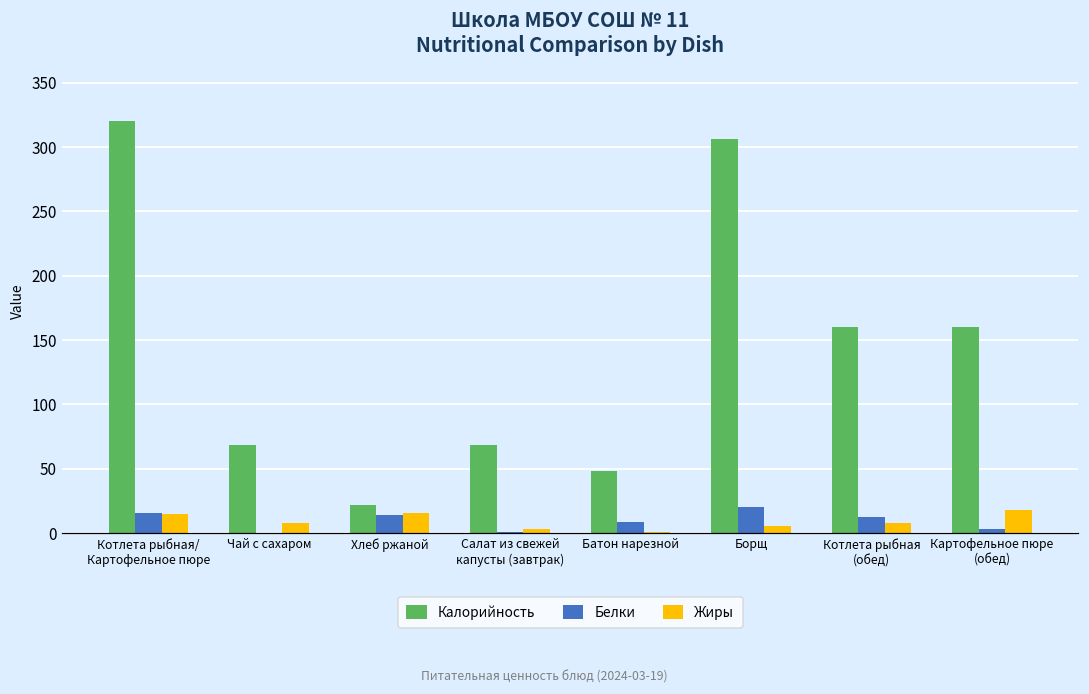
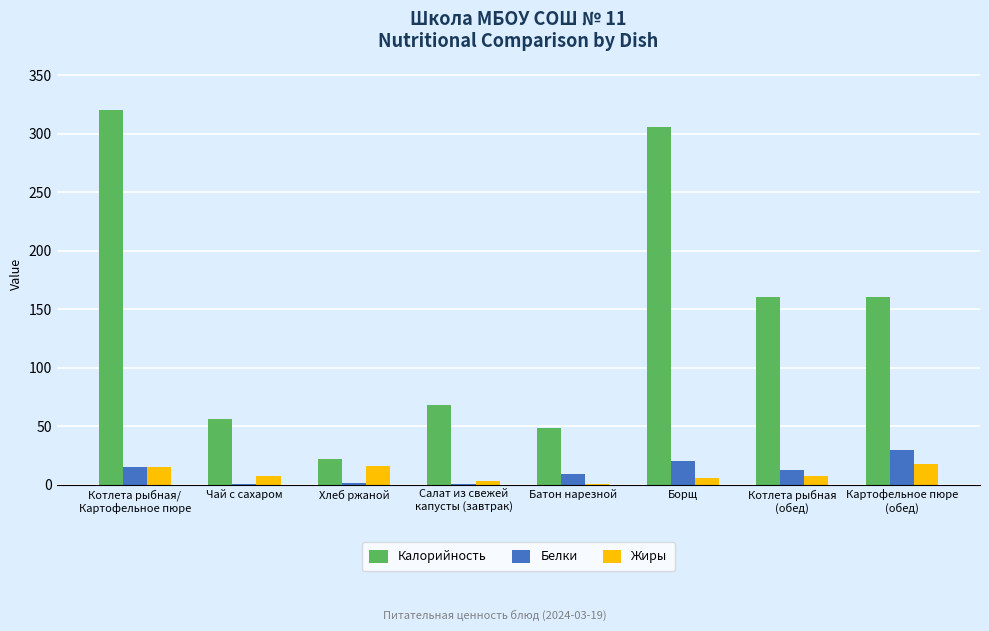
  {
    "Калорийность": {
      "Котлета рыбная/ Картофельное пюре": 320,
-     "Чай с сахаром": 68,
+     "Чай с сахаром": 56,
      "Хлеб ржаной": 22,
      "Салат из свежей капусты (завтрак)": 68,
      "Батон нарезной": 48,
      "Борщ": 306,
      "Котлета рыбная (обед)": 160,
      "Картофельное пюре (обед)": 160
    },
    "Белки": {
      "Котлета рыбная/ Картофельное пюре": 15,
-     "Хлеб ржаной": 14,
+     "Хлеб ржаной": 1,
      "Батон нарезной": 9,
      "Борщ": 20,
      "Котлета рыбная (обед)": 12,
-     "Картофельное пюре (обед)": 3
+     "Картофельное пюре (обед)": 29
    },
    "Жиры": {
      "Котлета рыбная/ Картофельное пюре": 15,
      "Чай с сахаром": 7,
      "Хлеб ржаной": 16,
      "Салат из свежей капусты (завтрак)": 3,
      "Борщ": 5,
      "Котлета рыбная (обед)": 7,
      "Картофельное пюре (обед)": 18
    }
  }
